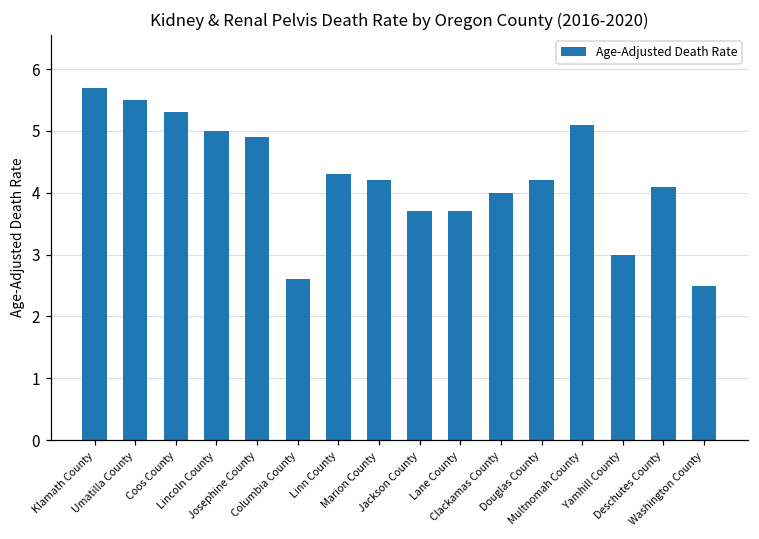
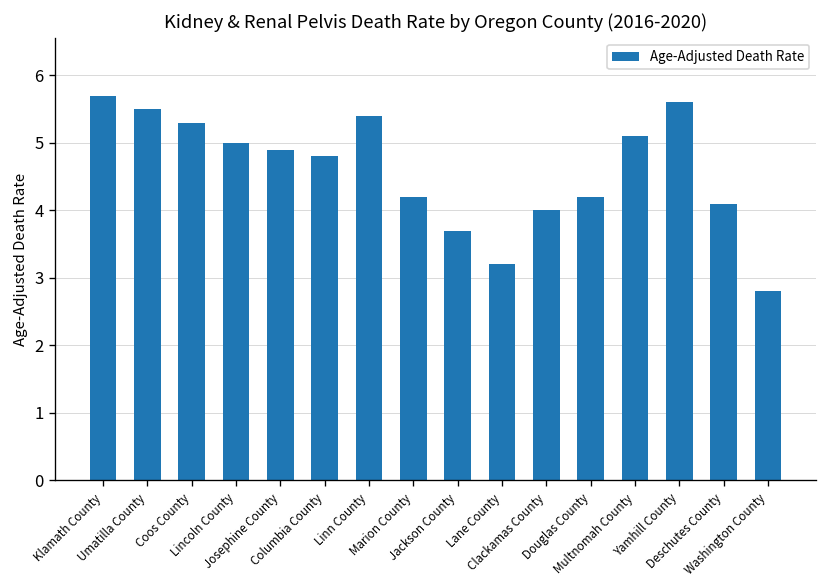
  {
    "Klamath County": 5.7,
    "Umatilla County": 5.5,
    "Coos County": 5.3,
    "Lincoln County": 5.0,
    "Josephine County": 4.9,
-   "Columbia County": 2.6,
-   "Linn County": 4.3,
+   "Columbia County": 4.8,
+   "Linn County": 5.4,
    "Marion County": 4.2,
    "Jackson County": 3.7,
-   "Lane County": 3.7,
+   "Lane County": 3.2,
    "Clackamas County": 4.0,
    "Douglas County": 4.2,
    "Multnomah County": 5.1,
-   "Yamhill County": 3.0,
+   "Yamhill County": 5.6,
    "Deschutes County": 4.1,
-   "Washington County": 2.5
+   "Washington County": 2.8
  }
